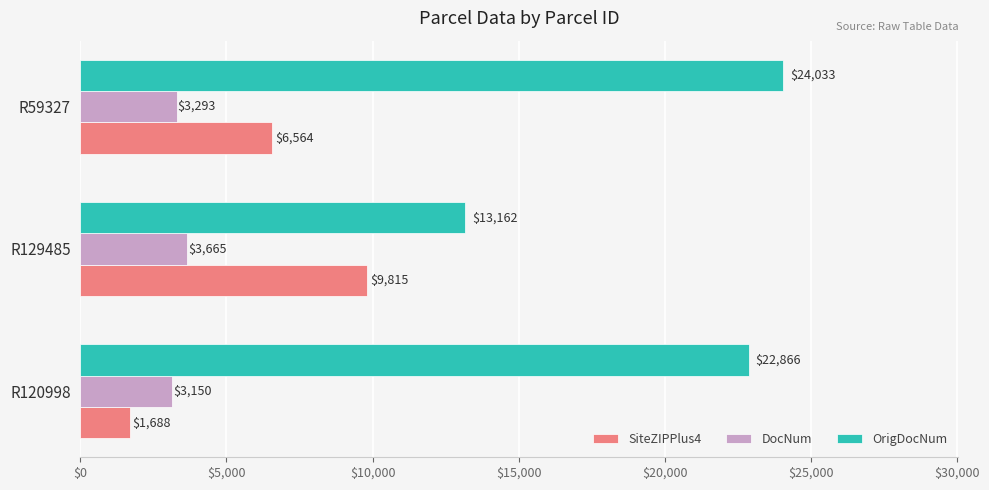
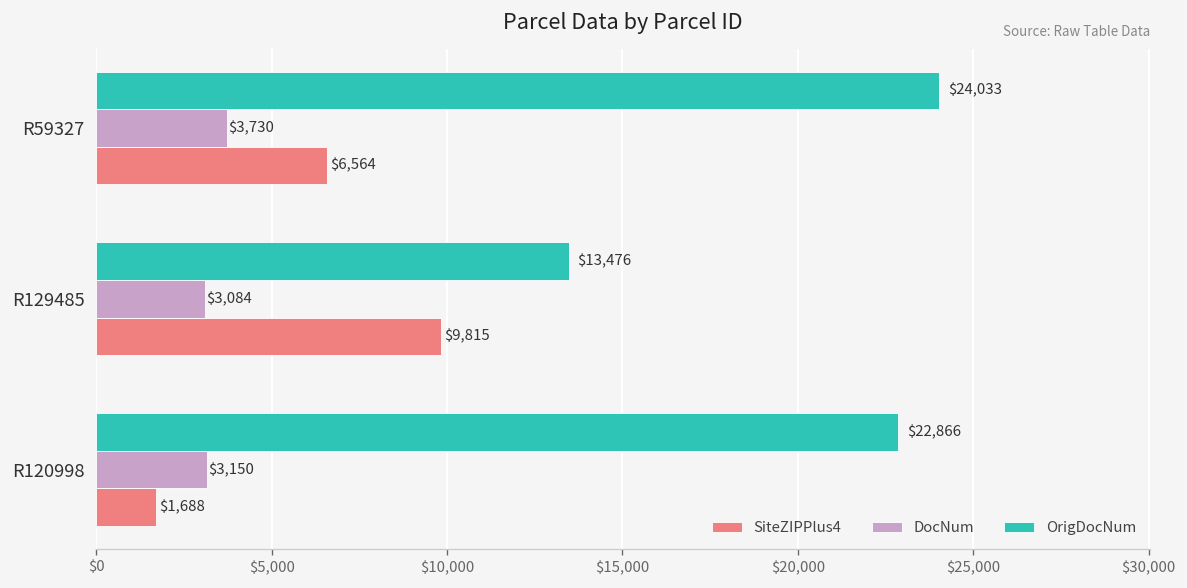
  {
    "SiteZIPPlus4": {
      "R59327": "$6,564",
      "R129485": "$9,815",
      "R120998": "$1,688"
    },
    "DocNum": {
-     "R59327": "$3,293",
-     "R129485": "$3,665",
+     "R59327": "$3,730",
+     "R129485": "$3,084",
      "R120998": "$3,150"
    },
    "OrigDocNum": {
      "R59327": "$24,033",
-     "R129485": "$13,162",
+     "R129485": "$13,476",
      "R120998": "$22,866"
    }
  }
